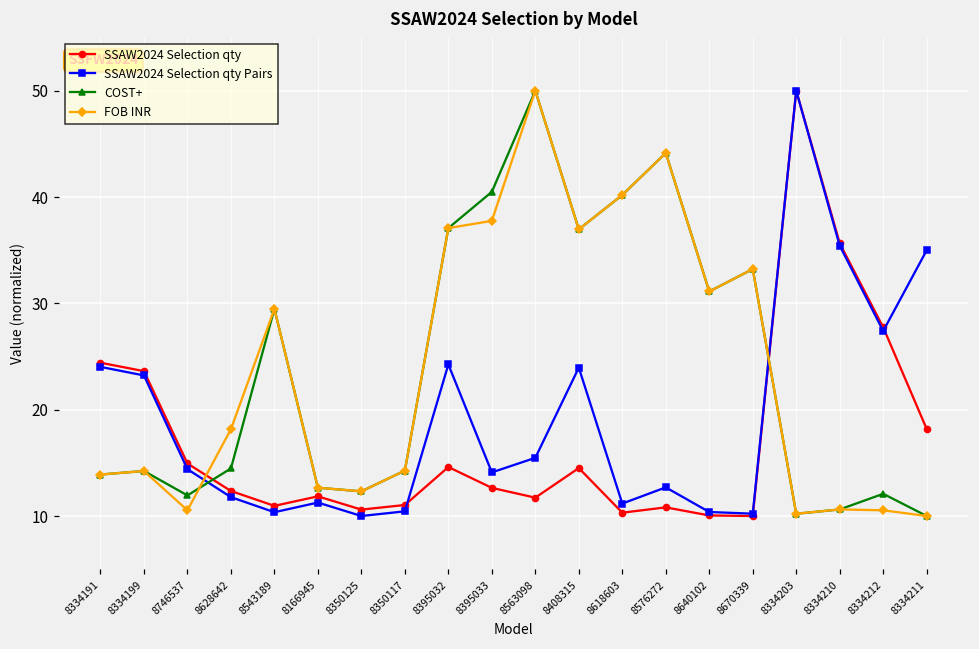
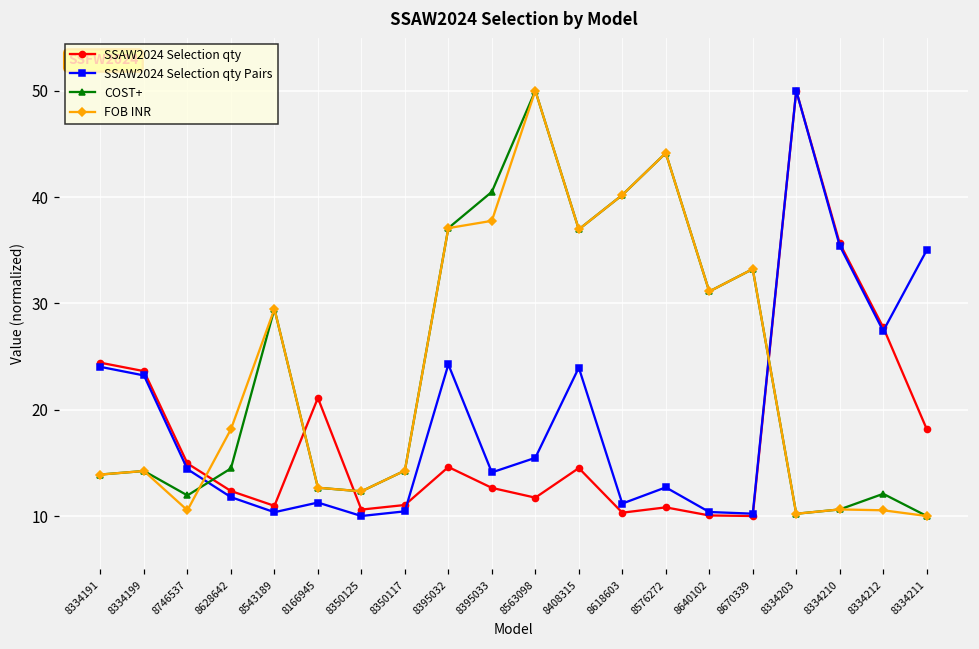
  {
    "SSAW2024 Selection qty": {
      "8334191": 24,
      "8334199": 24,
      "8746537": 15,
      "8628642": 12,
      "8543189": 11,
-     "8166945": 12,
+     "8166945": 21,
      "8350125": 11,
      "8350117": 11,
      "8395032": 15,
      "8395033": 13,
      "8563098": 12,
      "8408315": 15,
      "8618603": 10,
      "8576272": 11,
      "8640102": 10,
      "8334212": 28,
      "8334211": 18
    },
    "SSAW2024 Selection qty Pairs": {
      "8334191": 24,
      "8334199": 23,
      "8746537": 14,
      "8628642": 12,
      "8543189": 10,
      "8166945": 11,
      "8350125": 10,
      "8350117": 10,
      "8395032": 24,
      "8395033": 14,
      "8563098": 15,
      "8408315": 24,
      "8618603": 11,
      "8576272": 13,
      "8640102": 10,
      "8334212": 27,
      "8334211": 35
    },
    "COST+": {
      "8746537": 12,
      "8628642": 14,
      "8395033": 40,
      "8334212": 12
    },
    "FOB INR": {
      "8746537": 11,
      "8628642": 18,
      "8395033": 38,
      "8334212": 11
    }
  }
